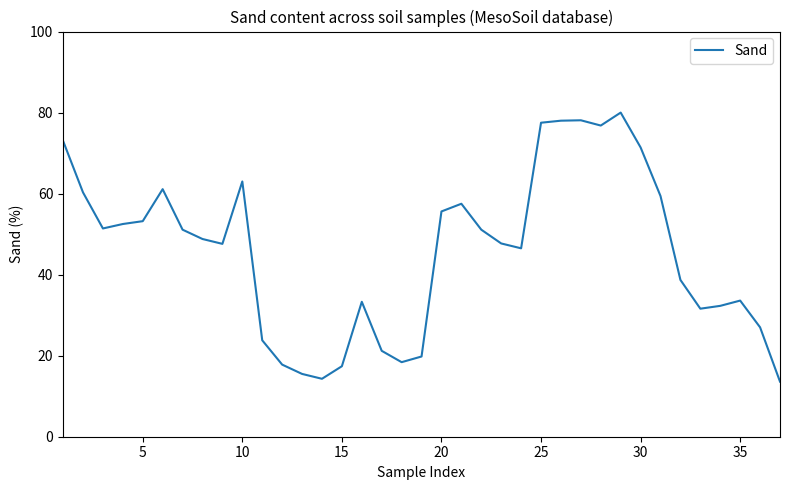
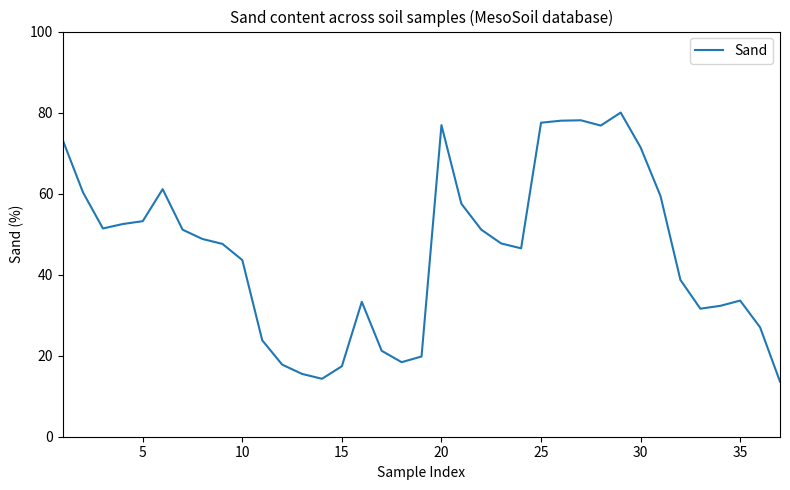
  {
    "5": 53,
-   "10": 63,
+   "10": 44,
    "15": 17,
-   "20": 56,
+   "20": 77,
    "25": 78,
    "30": 71,
    "35": 34
  }
